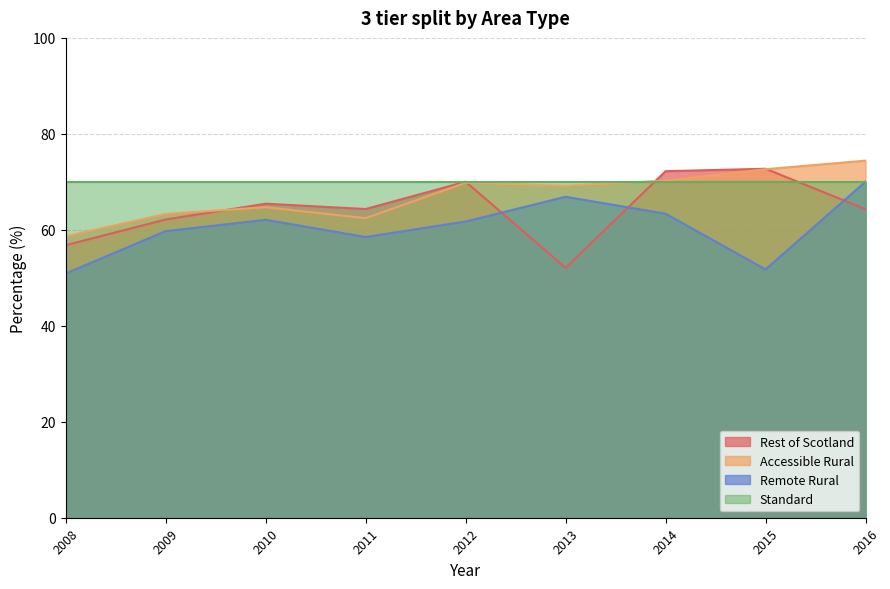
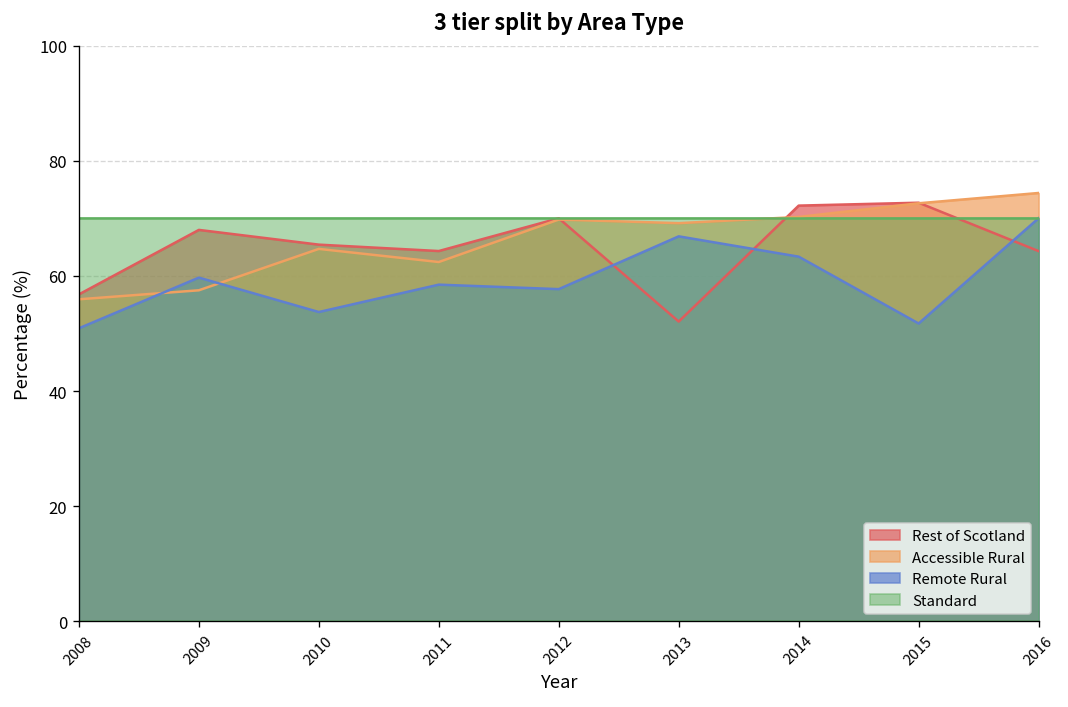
  {
    "Rest of Scotland": {
      "2008": 57,
-     "2009": 62,
+     "2009": 68,
      "2010": 65,
      "2011": 64,
      "2013": 52,
      "2014": 72,
      "2016": 64
    },
    "Accessible Rural": {
-     "2008": 59,
-     "2009": 63,
+     "2008": 56,
+     "2009": 58,
      "2010": 65,
      "2011": 62,
      "2013": 69,
      "2016": 74
    },
    "Remote Rural": {
      "2008": 51,
      "2009": 60,
-     "2010": 62,
+     "2010": 54,
      "2011": 58,
-     "2012": 62,
+     "2012": 58,
      "2013": 67,
      "2014": 63,
      "2015": 52
    },
    "Standard": {
      "2008": 70,
      "2009": 70,
      "2010": 70,
      "2011": 70,
      "2013": 70,
      "2015": 70
    }
  }
